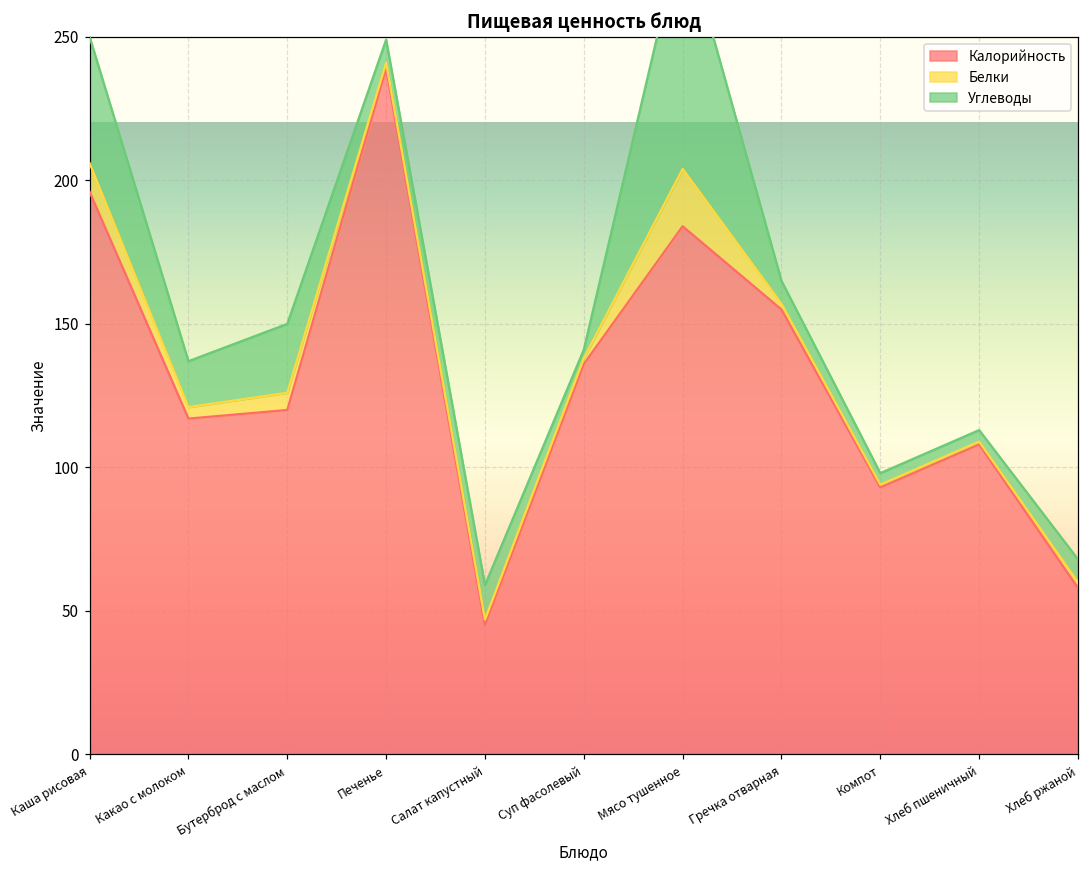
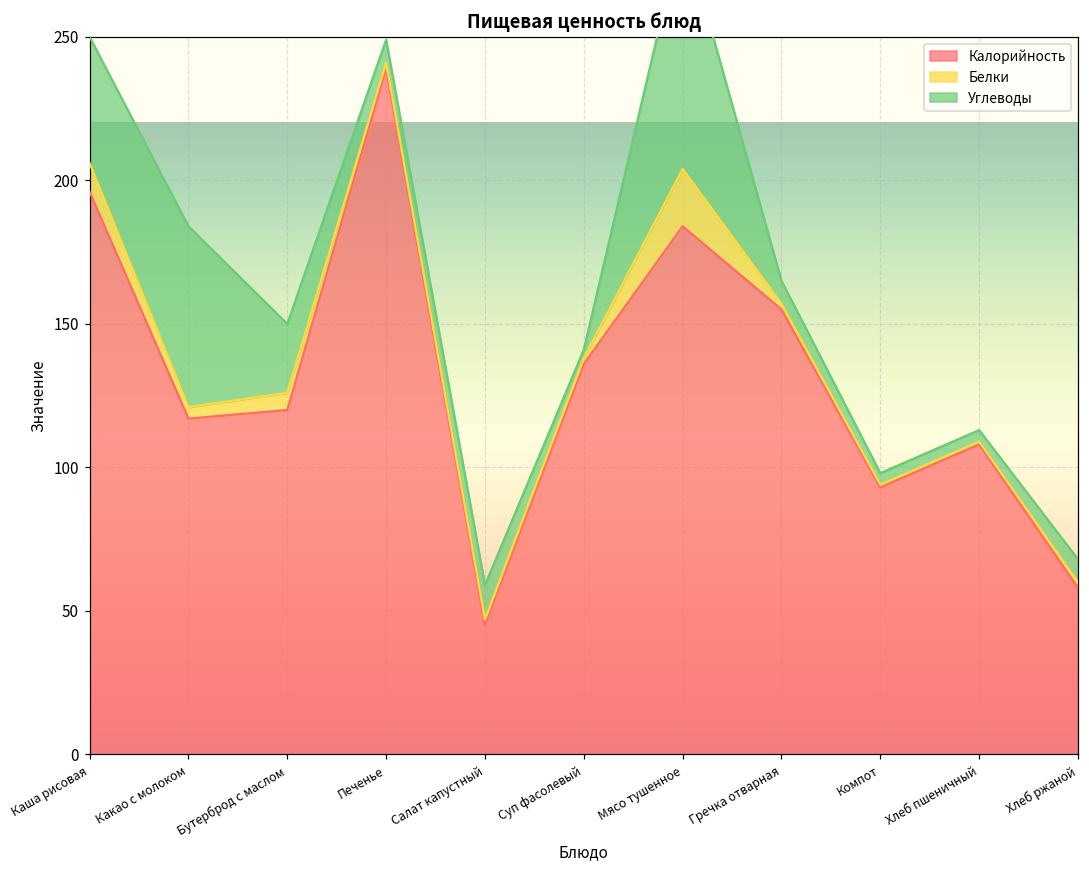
  {
    "Калорийность": {
      "Каша рисовая": 196,
      "Какао с молоком": 117,
      "Бутерброд с маслом": 120,
      "Печенье": 239,
      "Салат капустный": 45,
      "Суп фасолевый": 136,
      "Мясо тушенное": 184,
      "Гречка отварная": 155,
      "Компот": 93,
      "Хлеб пшеничный": 108,
      "Хлеб ржаной": 58
    },
    "Белки": {
      "Каша рисовая": 10,
      "Какао с молоком": 4,
      "Бутерброд с маслом": 6,
      "Печенье": 2,
      "Салат капустный": 2,
      "Суп фасолевый": 2,
      "Мясо тушенное": 20,
      "Гречка отварная": 2,
      "Компот": 1,
      "Хлеб пшеничный": 1,
      "Хлеб ржаной": 2
    },
    "Углеводы": {
      "Каша рисовая": 44,
-     "Какао с молоком": 16,
+     "Какао с молоком": 63,
      "Бутерброд с маслом": 24,
      "Печенье": 8,
      "Салат капустный": 12,
      "Суп фасолевый": 3,
      "Гречка отварная": 8,
      "Компот": 4,
      "Хлеб пшеничный": 4,
      "Хлеб ржаной": 8
    }
  }
